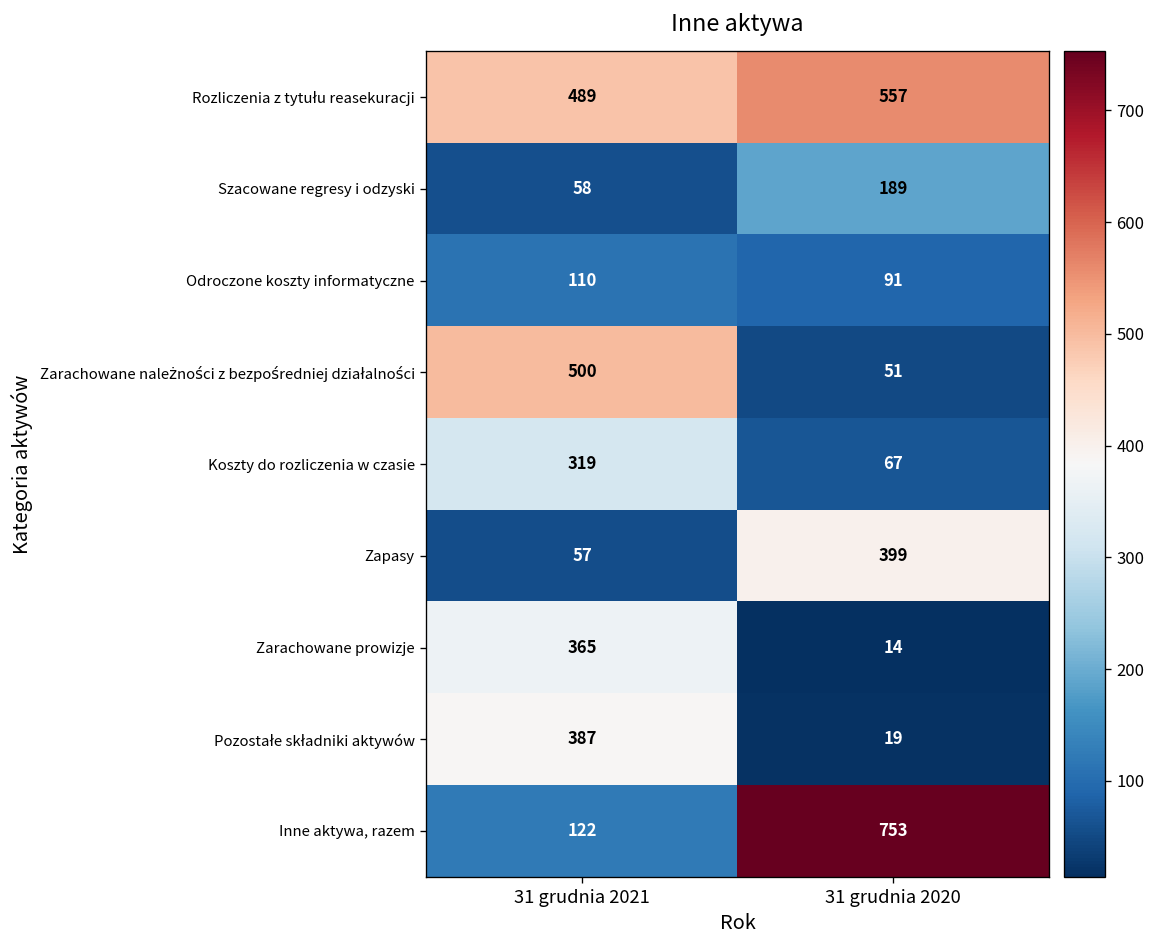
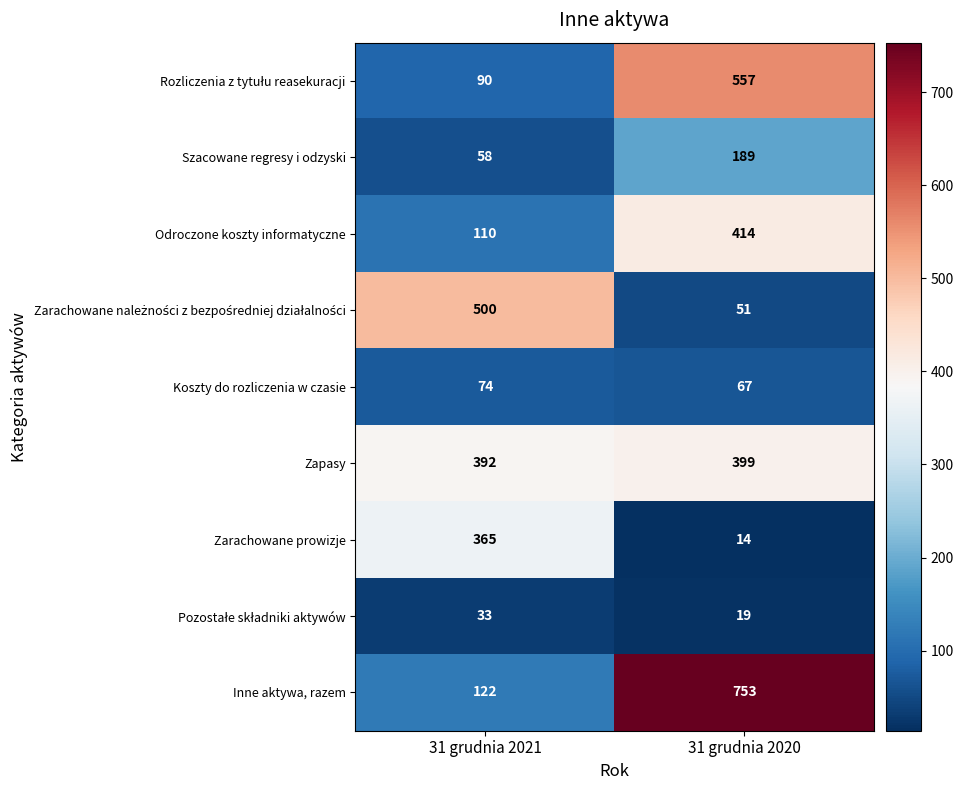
  {
    "Rozliczenia z tytułu reasekuracji": {
-     "31 grudnia 2021": 489,
+     "31 grudnia 2021": 90,
      "31 grudnia 2020": 557
    },
    "Szacowane regresy i odzyski": {
      "31 grudnia 2021": 58,
      "31 grudnia 2020": 189
    },
    "Odroczone koszty informatyczne": {
      "31 grudnia 2021": 110,
-     "31 grudnia 2020": 91
+     "31 grudnia 2020": 414
    },
    "Zarachowane należności z bezpośredniej działalności": {
      "31 grudnia 2021": 500,
      "31 grudnia 2020": 51
    },
    "Koszty do rozliczenia w czasie": {
-     "31 grudnia 2021": 319,
+     "31 grudnia 2021": 74,
      "31 grudnia 2020": 67
    },
    "Zapasy": {
-     "31 grudnia 2021": 57,
+     "31 grudnia 2021": 392,
      "31 grudnia 2020": 399
    },
    "Zarachowane prowizje": {
      "31 grudnia 2021": 365,
      "31 grudnia 2020": 14
    },
    "Pozostałe składniki aktywów": {
-     "31 grudnia 2021": 387,
+     "31 grudnia 2021": 33,
      "31 grudnia 2020": 19
    },
    "Inne aktywa, razem": {
      "31 grudnia 2021": 122,
      "31 grudnia 2020": 753
    }
  }
